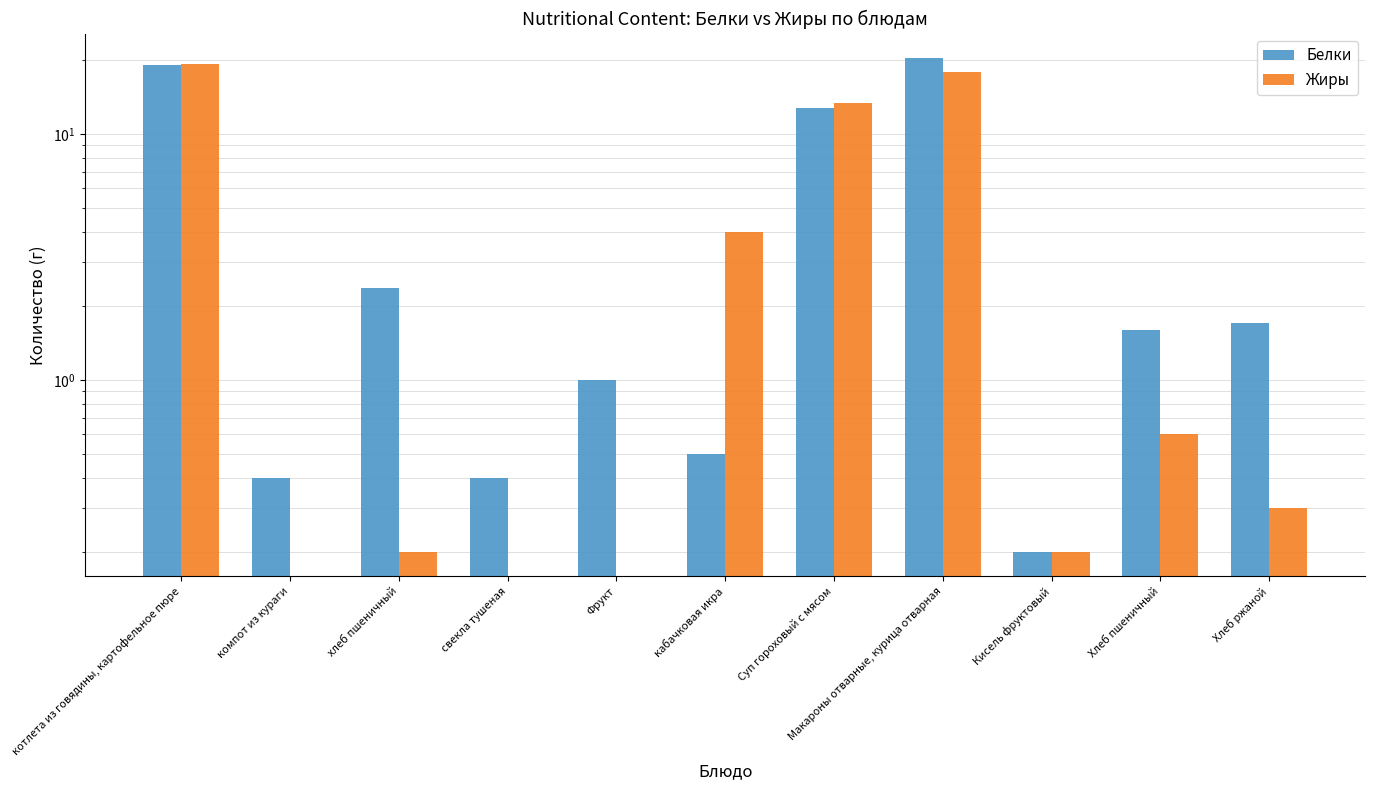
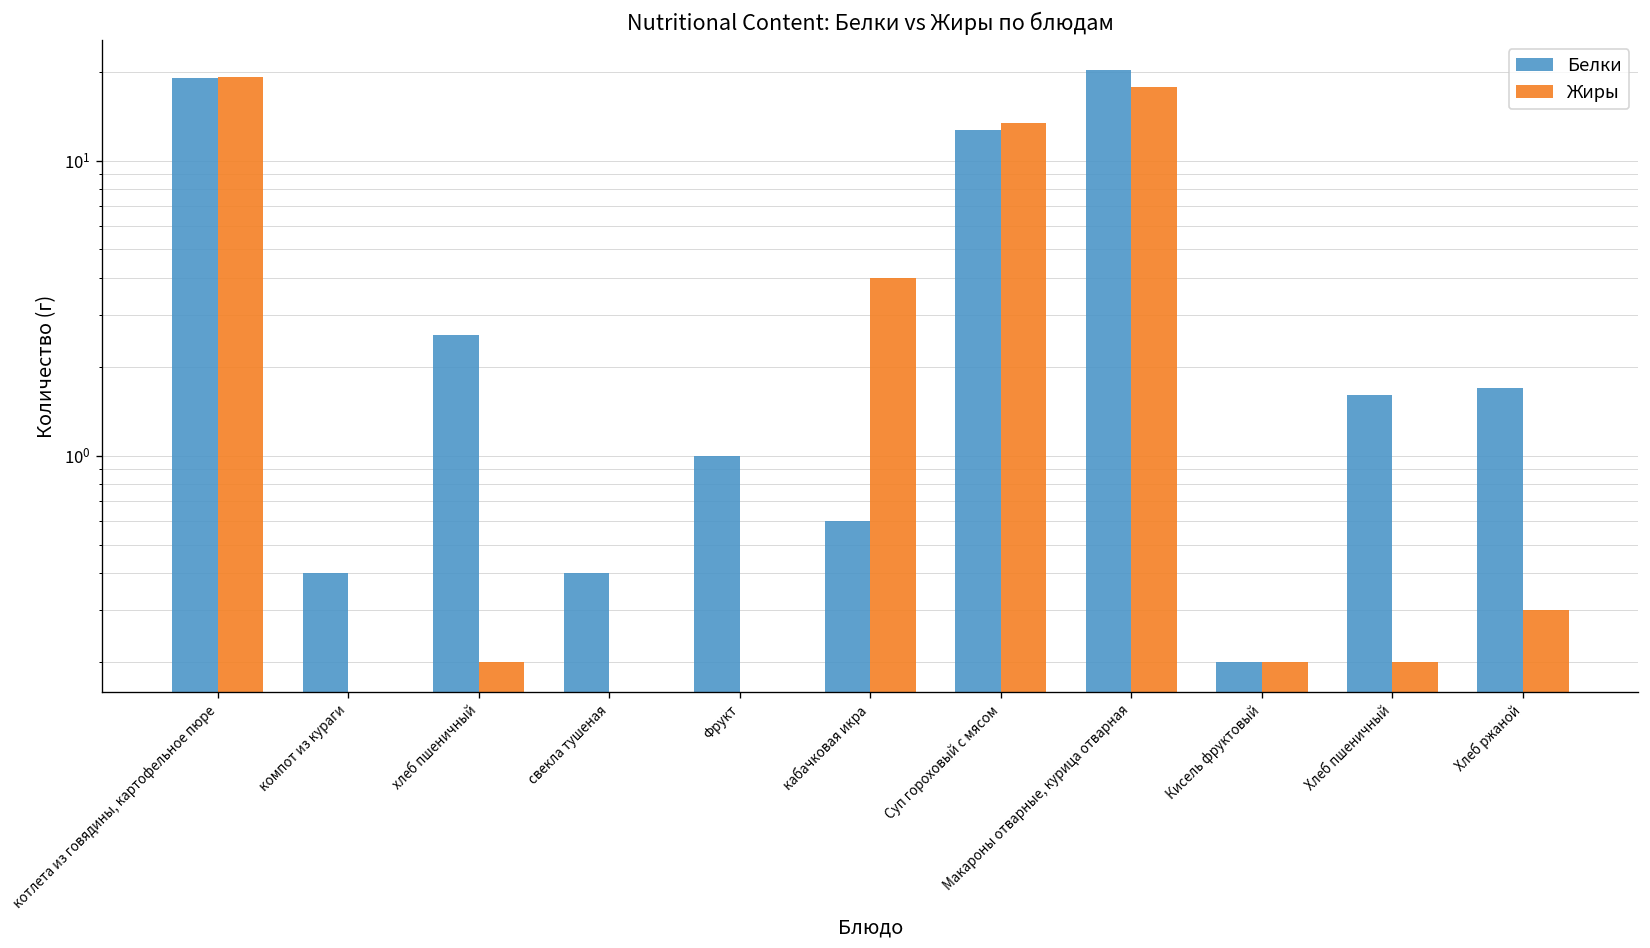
  {
    "Белки": {
      "котлета из говядины, картофельное пюре": 19,
      "компот из кураги": 0.4,
-     "хлеб пшеничный": 2.4,
+     "хлеб пшеничный": 2.6,
      "свекла тушеная": 0.4,
      "Фрукт": 1.0,
-     "кабачковая икра": 0.5,
+     "кабачковая икра": 0.6,
      "Суп гороховый с мясом": 13,
      "Макароны отварные, курица отварная": 20,
      "Кисель фруктовый": 0.2,
      "Хлеб пшеничный": 1.6,
      "Хлеб ржаной": 1.7
    },
    "Жиры": {
      "котлета из говядины, картофельное пюре": 19,
      "хлеб пшеничный": 0.2,
      "кабачковая икра": 4.0,
      "Суп гороховый с мясом": 13,
      "Макароны отварные, курица отварная": 18,
      "Кисель фруктовый": 0.2,
-     "Хлеб пшеничный": 0.6,
+     "Хлеб пшеничный": 0.2,
      "Хлеб ржаной": 0.3
    }
  }
